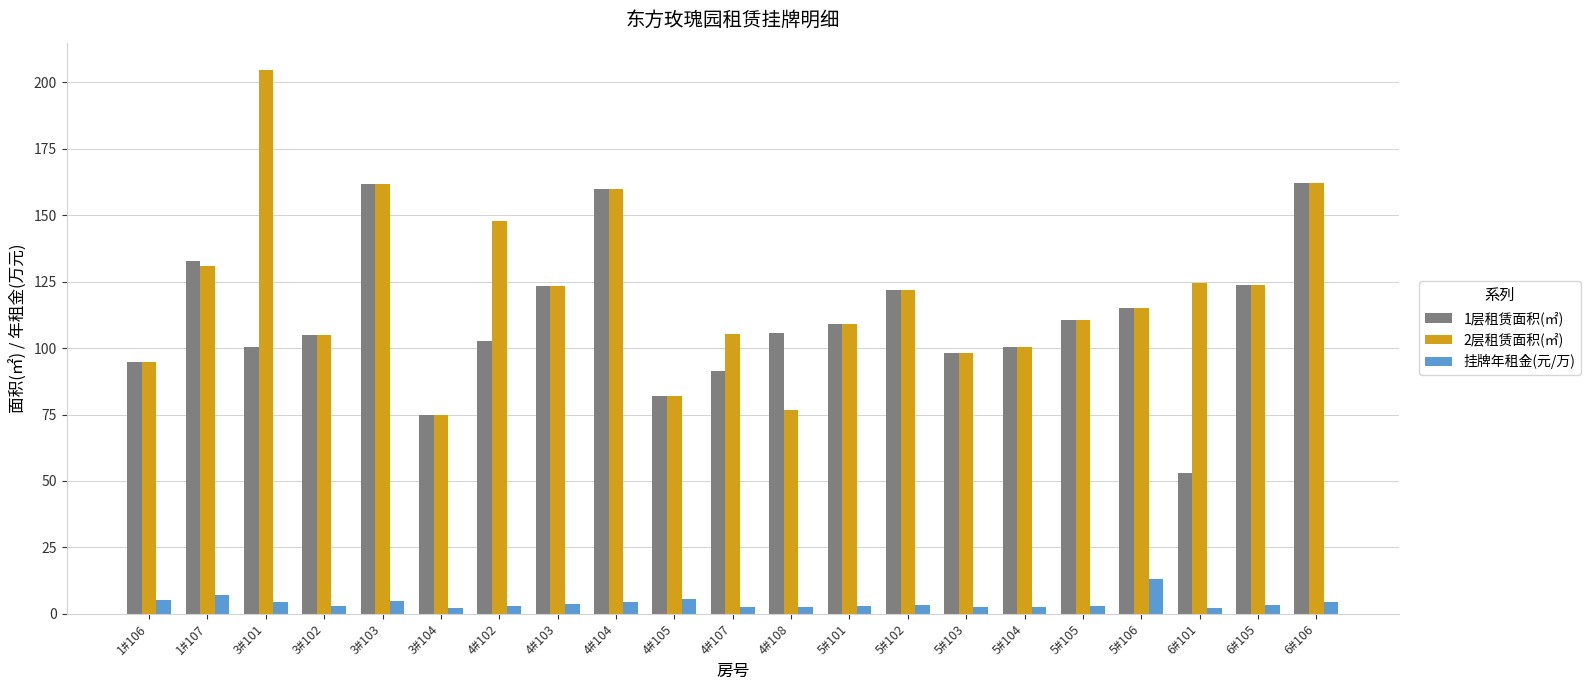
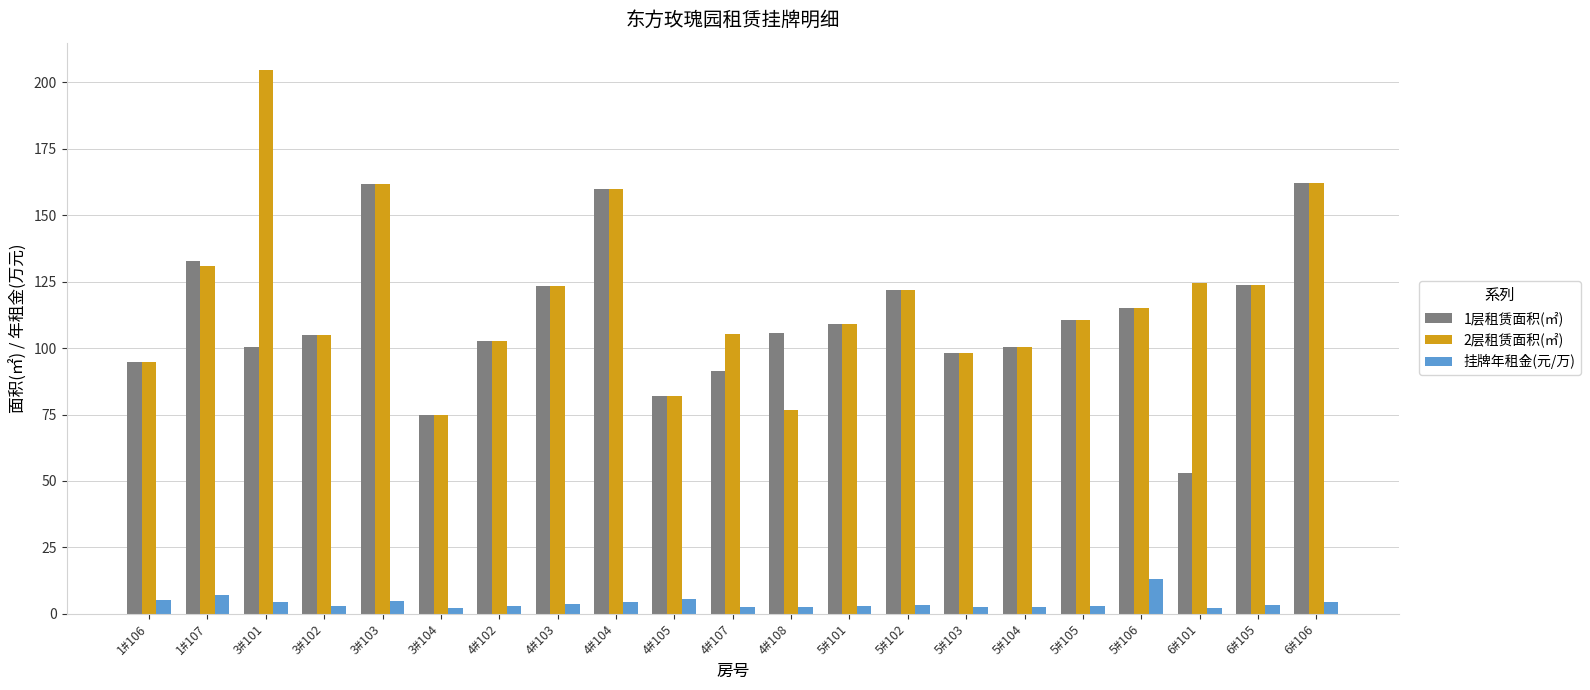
  {
    "1层租赁面积(㎡)": {
      "1#106": 95,
      "1#107": 133,
      "3#101": 100,
      "3#102": 105,
      "3#103": 162,
      "3#104": 75,
      "4#102": 103,
      "4#103": 123,
      "4#104": 160,
      "4#105": 82,
      "4#107": 92,
      "4#108": 106,
      "5#101": 109,
      "5#102": 122,
      "5#103": 98,
      "5#104": 100,
      "5#105": 111,
      "5#106": 115,
      "6#101": 53,
      "6#105": 124,
      "6#106": 162
    },
    "2层租赁面积(㎡)": {
      "1#106": 95,
      "1#107": 131,
      "3#101": 205,
      "3#102": 105,
      "3#103": 162,
      "3#104": 75,
-     "4#102": 148,
+     "4#102": 103,
      "4#103": 123,
      "4#104": 160,
      "4#105": 82,
      "4#107": 105,
      "4#108": 77,
      "5#101": 109,
      "5#102": 122,
      "5#103": 98,
      "5#104": 100,
      "5#105": 111,
      "5#106": 115,
      "6#101": 125,
      "6#105": 124,
      "6#106": 162
    },
    "挂牌年租金(元/万)": {
      "1#106": 5,
      "1#107": 7,
      "3#101": 4,
      "3#102": 3,
      "3#103": 5,
      "3#104": 2,
      "4#102": 3,
      "4#103": 4,
      "4#104": 5,
      "4#105": 6,
      "4#107": 2,
      "4#108": 2,
      "5#101": 3,
      "5#102": 3,
      "5#103": 3,
      "5#104": 3,
      "5#105": 3,
      "5#106": 13,
      "6#101": 2,
      "6#105": 3,
      "6#106": 4
    }
  }
